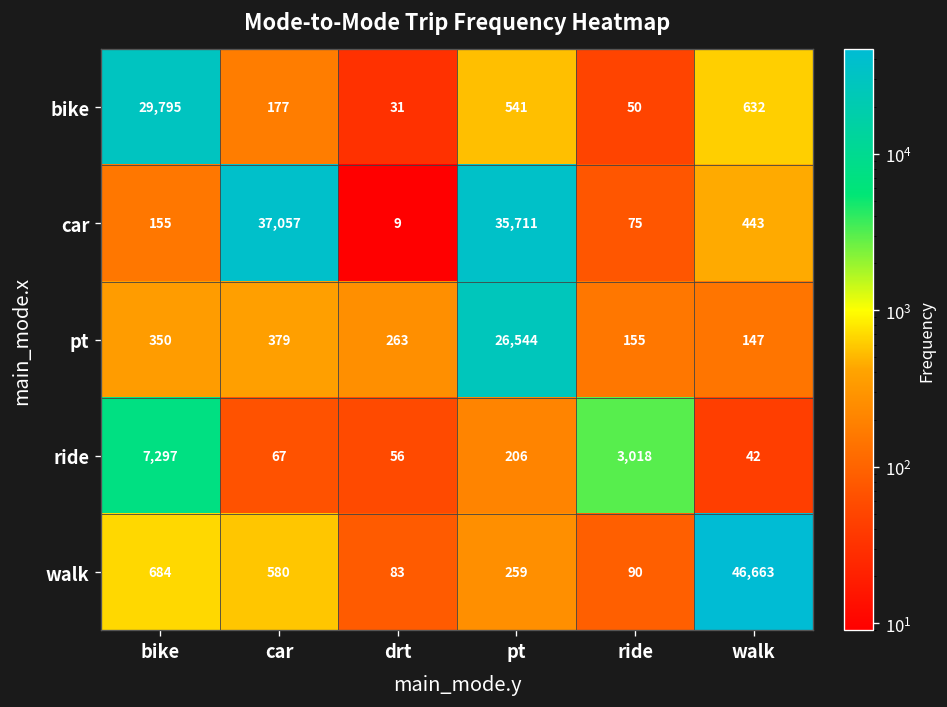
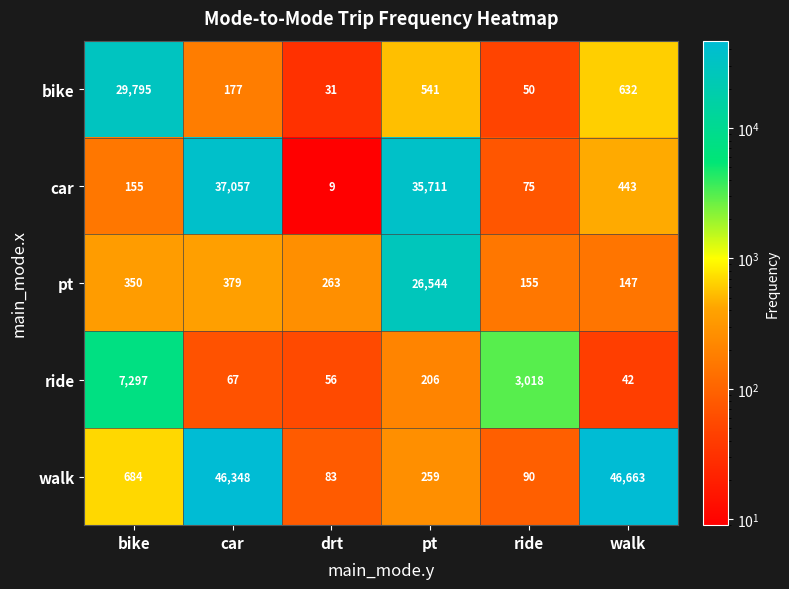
  {
    "walk": {
-     "car": "580"
+     "car": "46,348"
    }
  }
